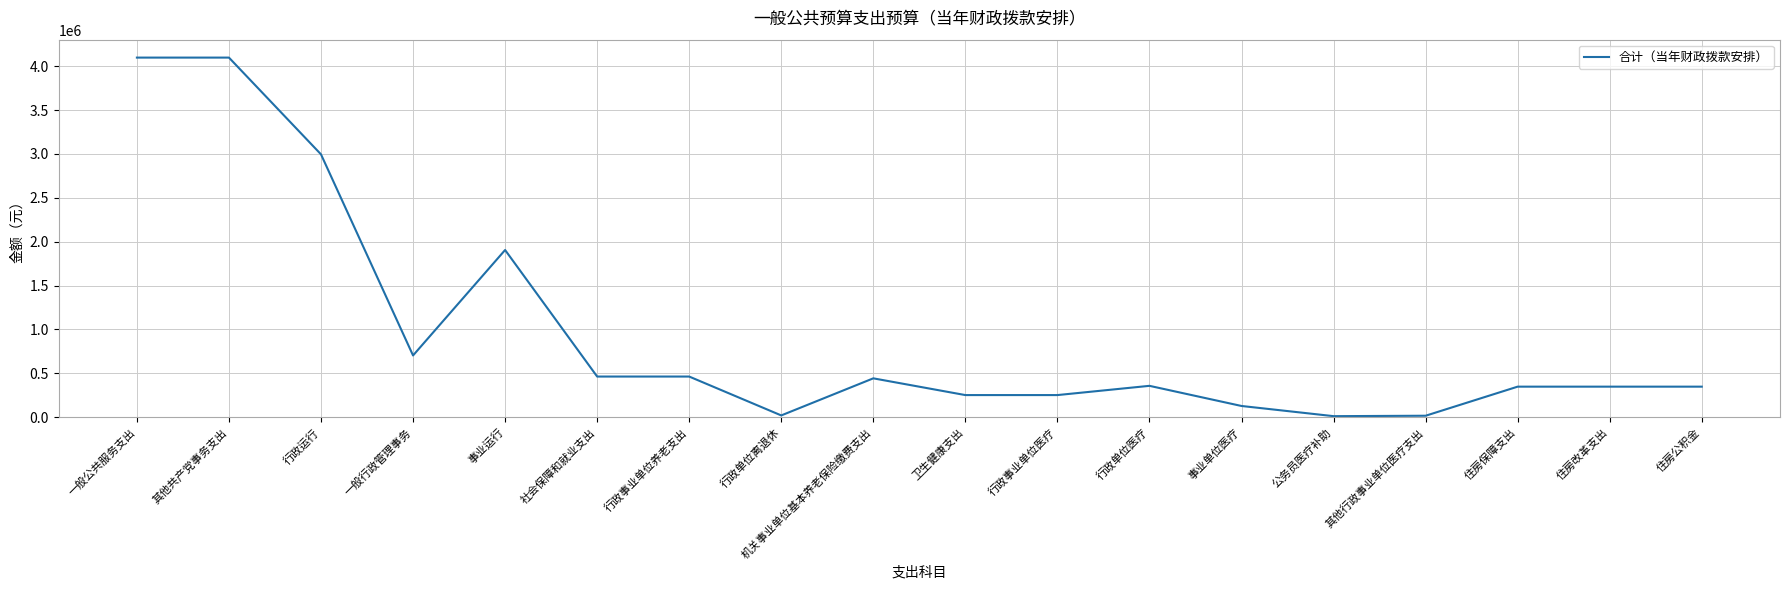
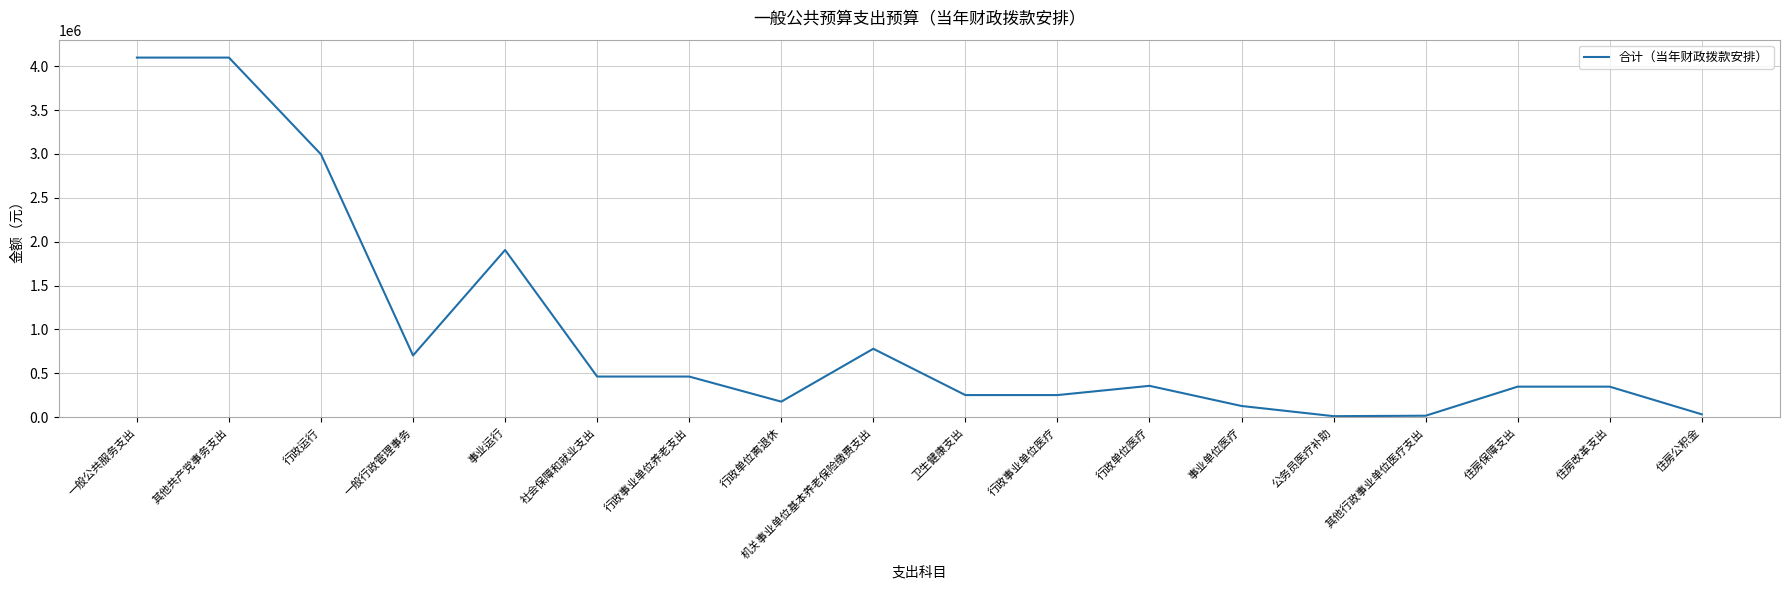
  {
    "一般公共服务支出": 4100000,
    "其他共产党事务支出": 4100000,
    "行政运行": 3000000,
    "一般行政管理事务": 700000,
    "事业运行": 1900000,
    "社会保障和就业支出": 500000,
    "行政事业单位养老支出": 500000,
-   "行政单位离退休": 0,
-   "机关事业单位基本养老保险缴费支出": 400000,
+   "行政单位离退休": 200000,
+   "机关事业单位基本养老保险缴费支出": 800000,
    "卫生健康支出": 300000,
    "行政事业单位医疗": 300000,
    "行政单位医疗": 400000,
    "事业单位医疗": 100000,
    "公务员医疗补助": 0,
    "其他行政事业单位医疗支出": 0,
    "住房保障支出": 300000,
    "住房改革支出": 300000,
-   "住房公积金": 300000
+   "住房公积金": 0
  }
